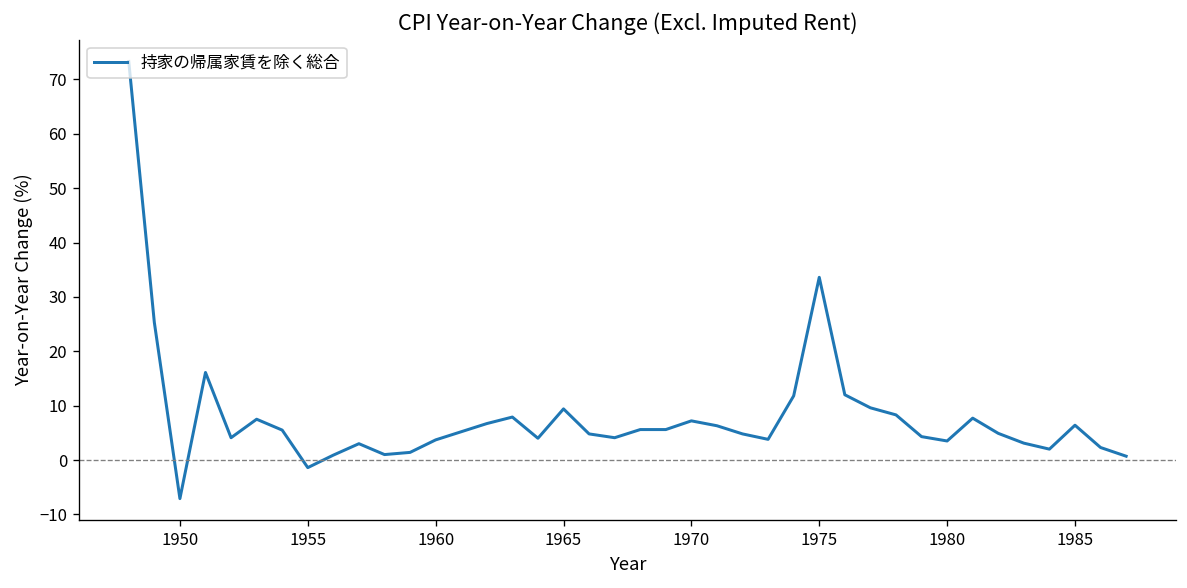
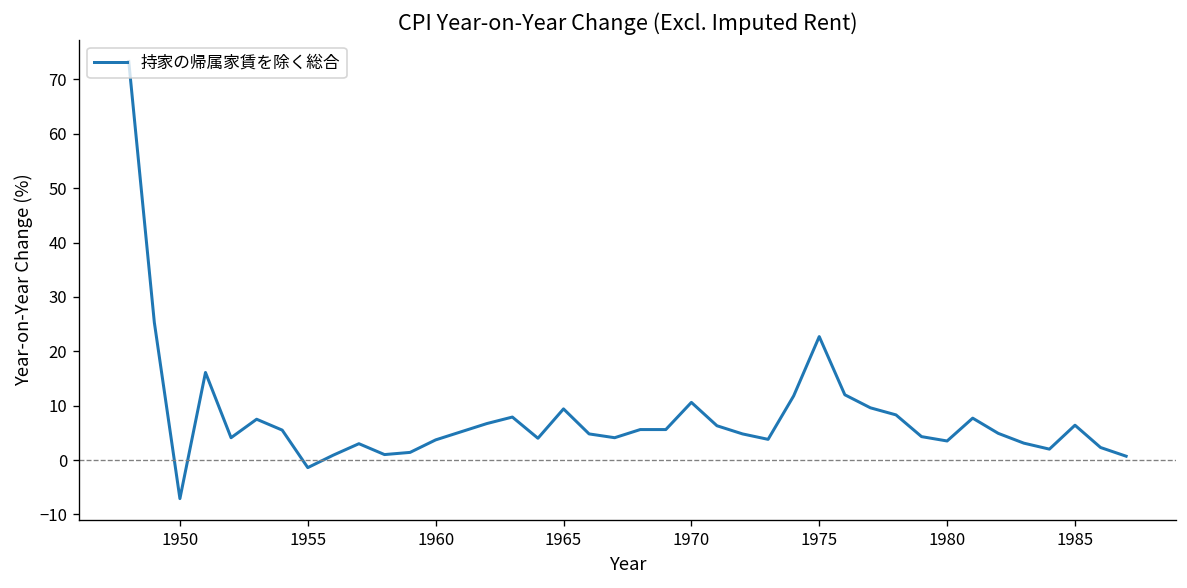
  {
    "1950": -7,
    "1955": -1,
    "1960": 4,
    "1965": 9,
-   "1970": 7,
-   "1975": 34,
+   "1970": 11,
+   "1975": 23,
    "1980": 4,
    "1985": 6
  }
